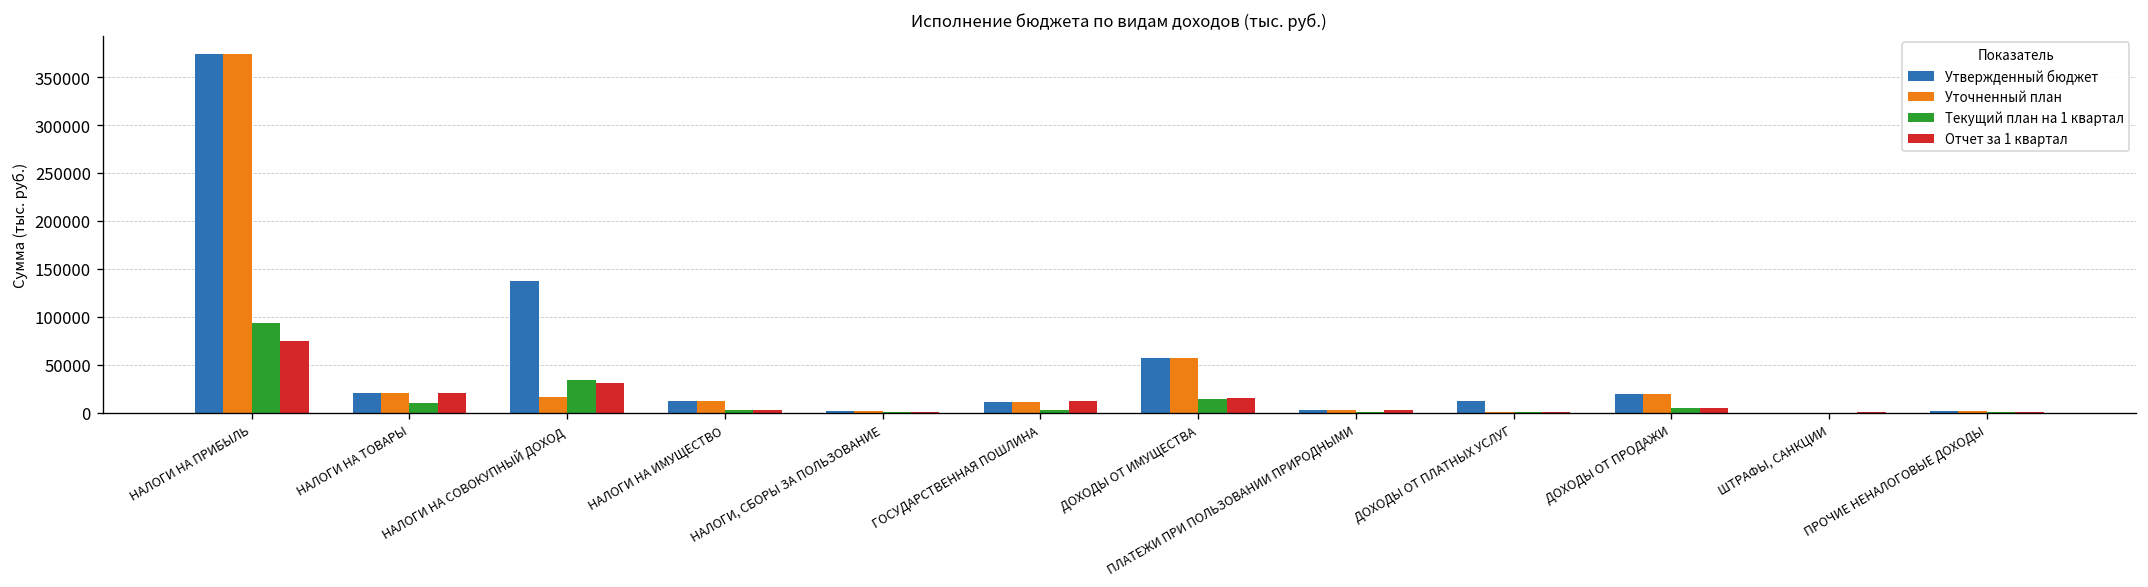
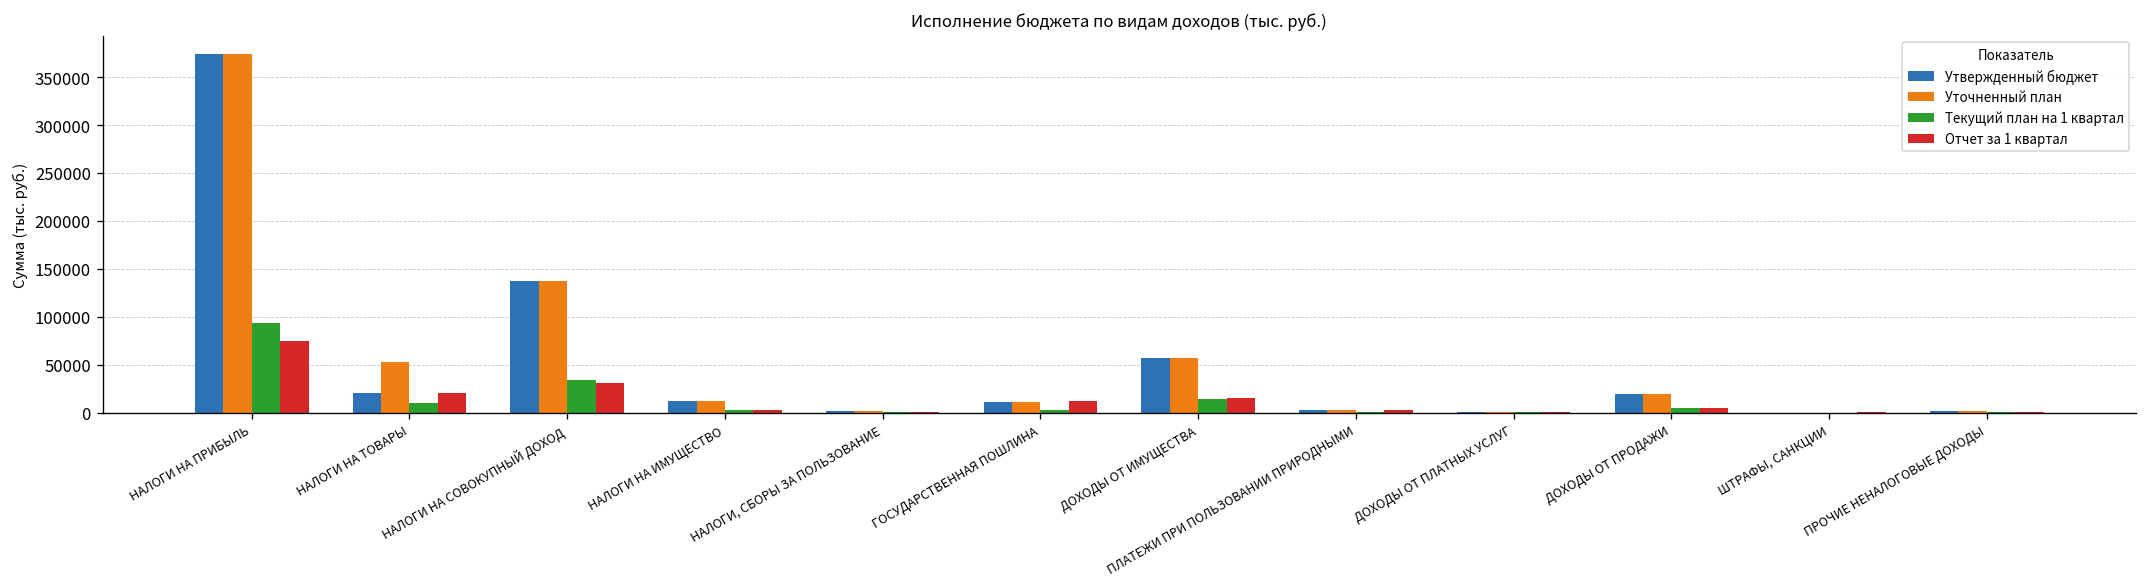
  {
    "Утвержденный бюджет": {
      "НАЛОГИ НА ПРИБЫЛЬ": 370000,
      "НАЛОГИ НА ТОВАРЫ": 20000,
      "НАЛОГИ НА СОВОКУПНЫЙ ДОХОД": 140000,
      "НАЛОГИ НА ИМУЩЕСТВО": 10000,
      "ГОСУДАРСТВЕННАЯ ПОШЛИНА": 10000,
      "ДОХОДЫ ОТ ИМУЩЕСТВА": 60000,
-     "ДОХОДЫ ОТ ПЛАТНЫХ УСЛУГ": 10000,
+     "ДОХОДЫ ОТ ПЛАТНЫХ УСЛУГ": 0,
      "ДОХОДЫ ОТ ПРОДАЖИ": 20000
    },
    "Уточненный план": {
      "НАЛОГИ НА ПРИБЫЛЬ": 370000,
-     "НАЛОГИ НА ТОВАРЫ": 20000,
-     "НАЛОГИ НА СОВОКУПНЫЙ ДОХОД": 20000,
+     "НАЛОГИ НА ТОВАРЫ": 50000,
+     "НАЛОГИ НА СОВОКУПНЫЙ ДОХОД": 140000,
      "НАЛОГИ НА ИМУЩЕСТВО": 10000,
      "ГОСУДАРСТВЕННАЯ ПОШЛИНА": 10000,
      "ДОХОДЫ ОТ ИМУЩЕСТВА": 60000,
      "ДОХОДЫ ОТ ПРОДАЖИ": 20000
    },
    "Текущий план на 1 квартал": {
      "НАЛОГИ НА ПРИБЫЛЬ": 90000,
      "НАЛОГИ НА ТОВАРЫ": 10000,
      "НАЛОГИ НА СОВОКУПНЫЙ ДОХОД": 30000,
      "ДОХОДЫ ОТ ИМУЩЕСТВА": 10000,
      "ДОХОДЫ ОТ ПРОДАЖИ": 0
    },
    "Отчет за 1 квартал": {
      "НАЛОГИ НА ПРИБЫЛЬ": 70000,
      "НАЛОГИ НА ТОВАРЫ": 20000,
      "НАЛОГИ НА СОВОКУПНЫЙ ДОХОД": 30000,
      "ГОСУДАРСТВЕННАЯ ПОШЛИНА": 10000,
      "ДОХОДЫ ОТ ИМУЩЕСТВА": 20000,
      "ДОХОДЫ ОТ ПРОДАЖИ": 0
    }
  }
